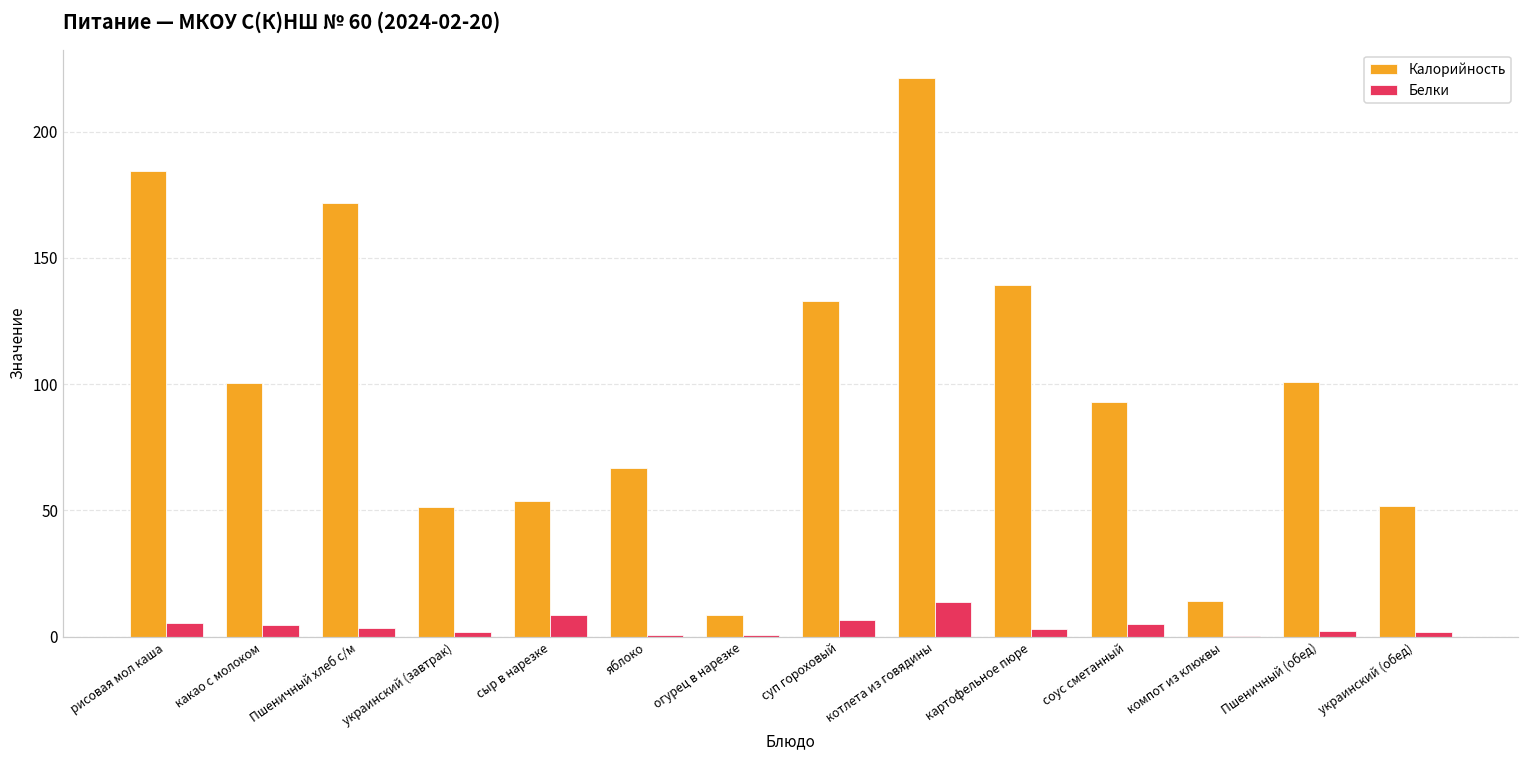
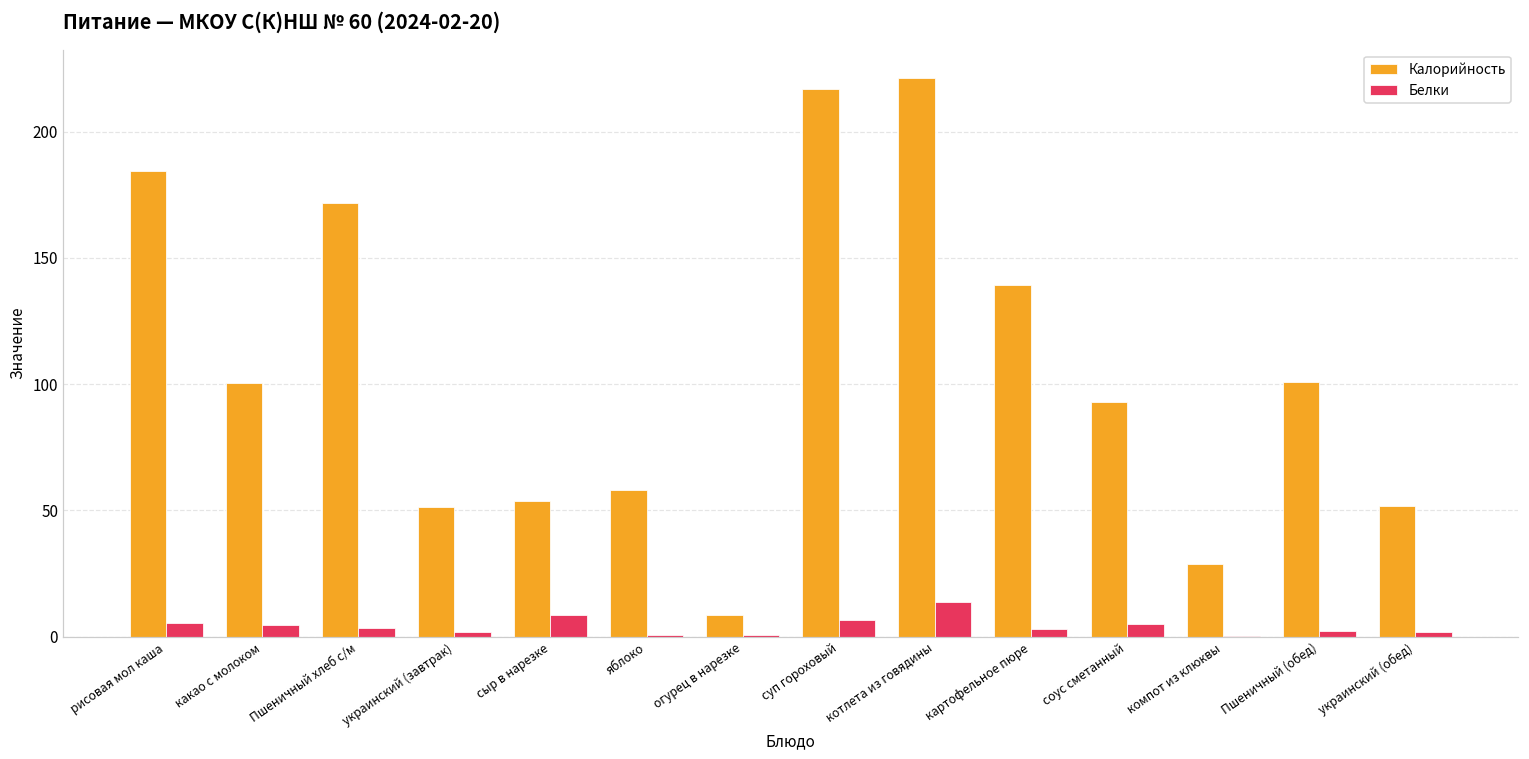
  {
    "Калорийность": {
      "рисовая мол каша": 185,
      "какао с молоком": 100,
      "Пшеничный хлеб с/м": 172,
      "украинский (завтрак)": 51,
      "сыр в нарезке": 54,
-     "яблоко": 67,
+     "яблоко": 58,
      "огурец в нарезке": 9,
-     "суп гороховый": 133,
+     "суп гороховый": 217,
      "котлета из говядины": 221,
      "картофельное пюре": 139,
      "соус сметанный": 93,
-     "компот из клюквы": 14,
+     "компот из клюквы": 29,
      "Пшеничный (обед)": 101,
      "украинский (обед)": 52
    },
    "Белки": {
      "рисовая мол каша": 5,
      "какао с молоком": 5,
      "Пшеничный хлеб с/м": 3,
      "украинский (завтрак)": 2,
      "сыр в нарезке": 9,
      "суп гороховый": 7,
      "котлета из говядины": 14,
      "картофельное пюре": 3,
      "соус сметанный": 5,
      "Пшеничный (обед)": 2,
      "украинский (обед)": 2
    }
  }
